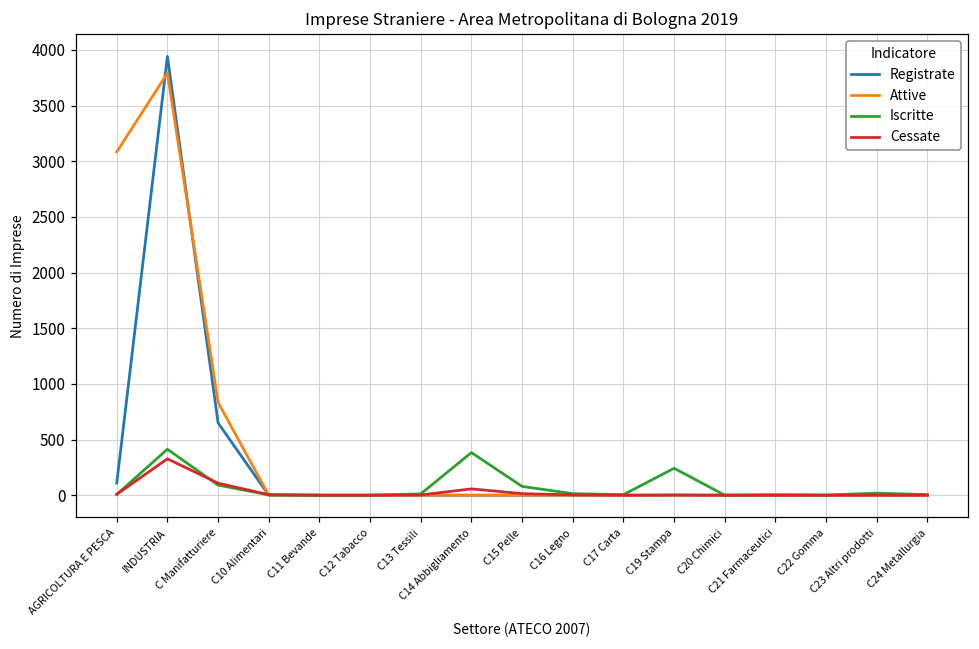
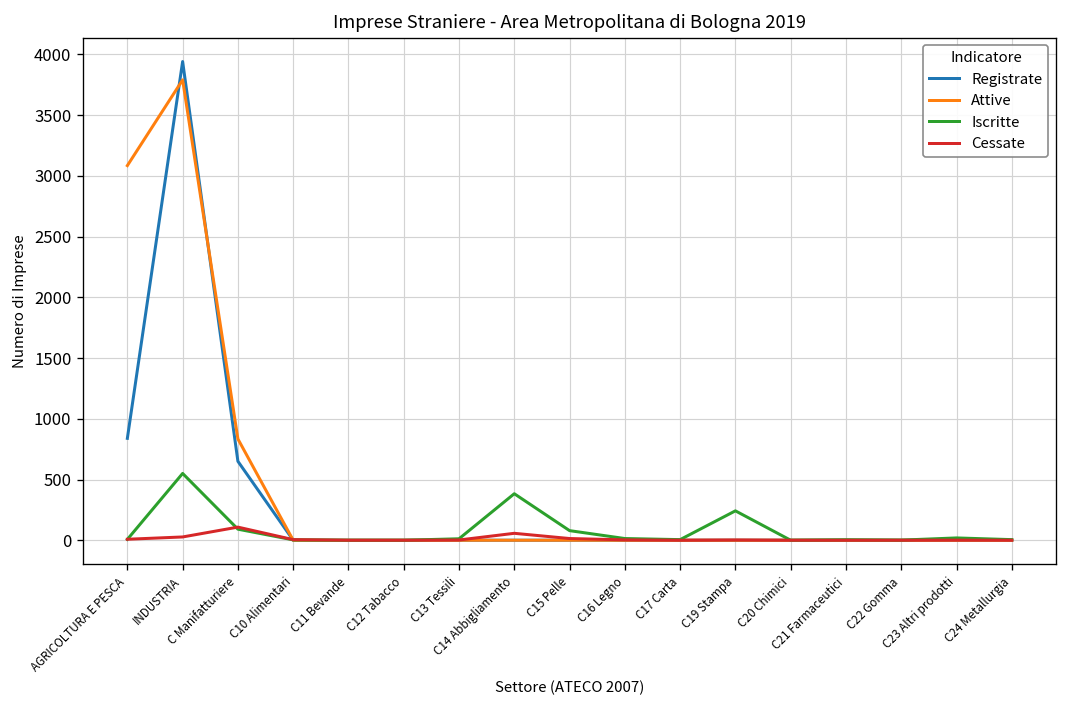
  {
    "Registrate": {
-     "AGRICOLTURA E PESCA": 110,
+     "AGRICOLTURA E PESCA": 840,
      "INDUSTRIA": 3940,
      "C Manifatturiere": 650
    },
    "Attive": {
      "AGRICOLTURA E PESCA": 3090,
      "INDUSTRIA": 3790,
      "C Manifatturiere": 830
    },
    "Iscritte": {
-     "INDUSTRIA": 410,
+     "INDUSTRIA": 550,
      "C14 Abbigliamento": 380,
      "C15 Pelle": 80,
      "C19 Stampa": 240
    },
    "Cessate": {
-     "INDUSTRIA": 330,
+     "INDUSTRIA": 30,
      "C14 Abbigliamento": 60
    }
  }
